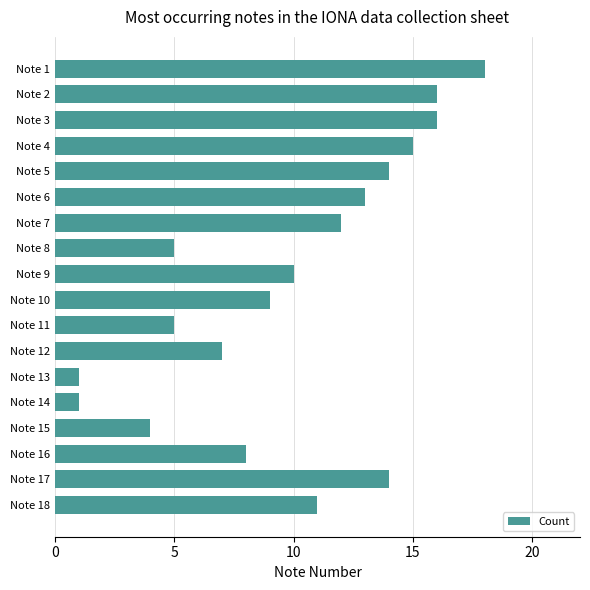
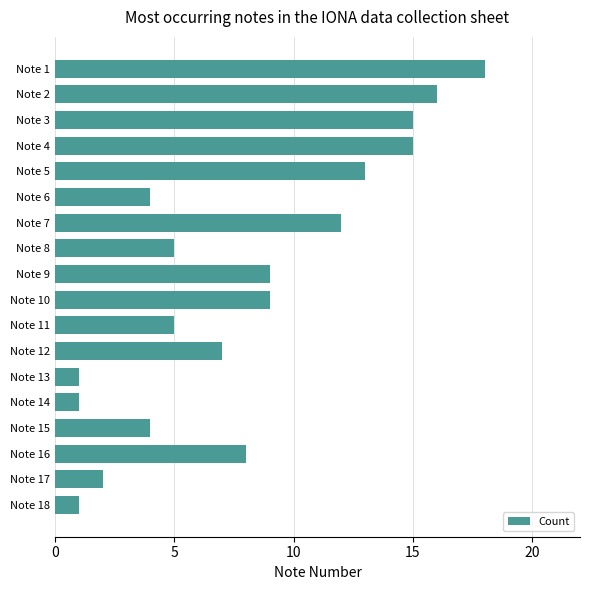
  {
    "Note 1": 18,
    "Note 2": 16,
-   "Note 3": 16,
+   "Note 3": 15,
    "Note 4": 15,
-   "Note 5": 14,
-   "Note 6": 13,
+   "Note 5": 13,
+   "Note 6": 4,
    "Note 7": 12,
    "Note 8": 5,
-   "Note 9": 10,
+   "Note 9": 9,
    "Note 10": 9,
    "Note 11": 5,
    "Note 12": 7,
    "Note 13": 1,
    "Note 14": 1,
    "Note 15": 4,
    "Note 16": 8,
-   "Note 17": 14,
-   "Note 18": 11
+   "Note 17": 2,
+   "Note 18": 1
  }
